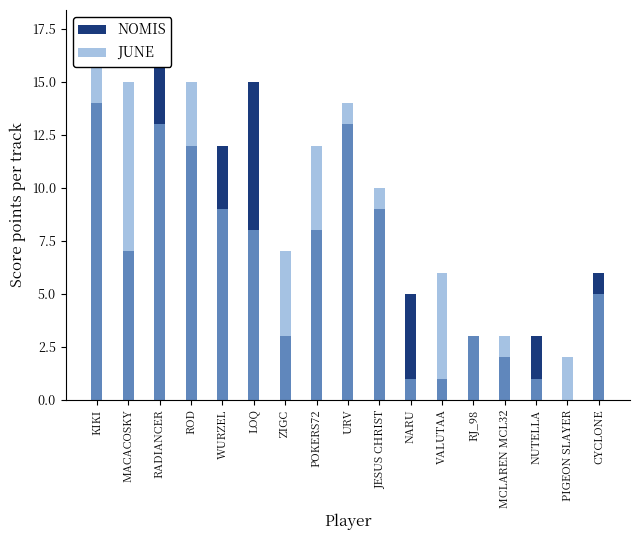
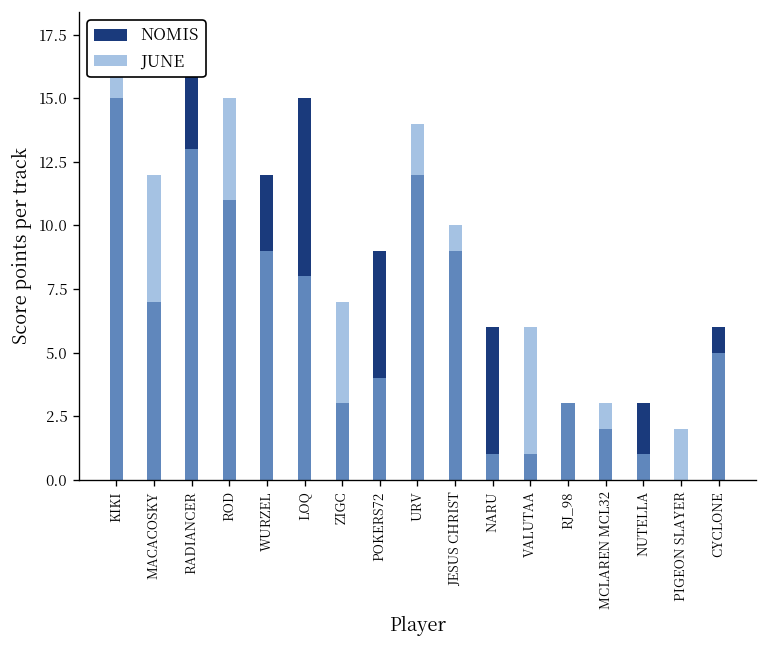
  {
    "NOMIS": {
-     "KIKI": 14,
-     "ROD": 12,
+     "KIKI": 15,
+     "ROD": 11,
      "WURZEL": 12,
      "LOQ": 15,
-     "POKERS72": 8,
-     "URV": 13,
-     "NARU": 5,
+     "POKERS72": 9,
+     "URV": 12,
+     "NARU": 6,
      "RJ_98": 3,
      "NUTELLA": 3,
      "PIGEON SLAYER": 0,
      "CYCLONE": 6
    },
    "JUNE": {
-     "MACACOSKY": 15,
+     "MACACOSKY": 12,
      "ROD": 15,
      "ZIGC": 7,
-     "POKERS72": 12,
+     "POKERS72": 4,
      "URV": 14,
      "JESUS CHRIST": 10,
      "VALUTAA": 6,
      "RJ_98": 3,
      "MCLAREN MCL32": 3,
      "PIGEON SLAYER": 2
    }
  }
